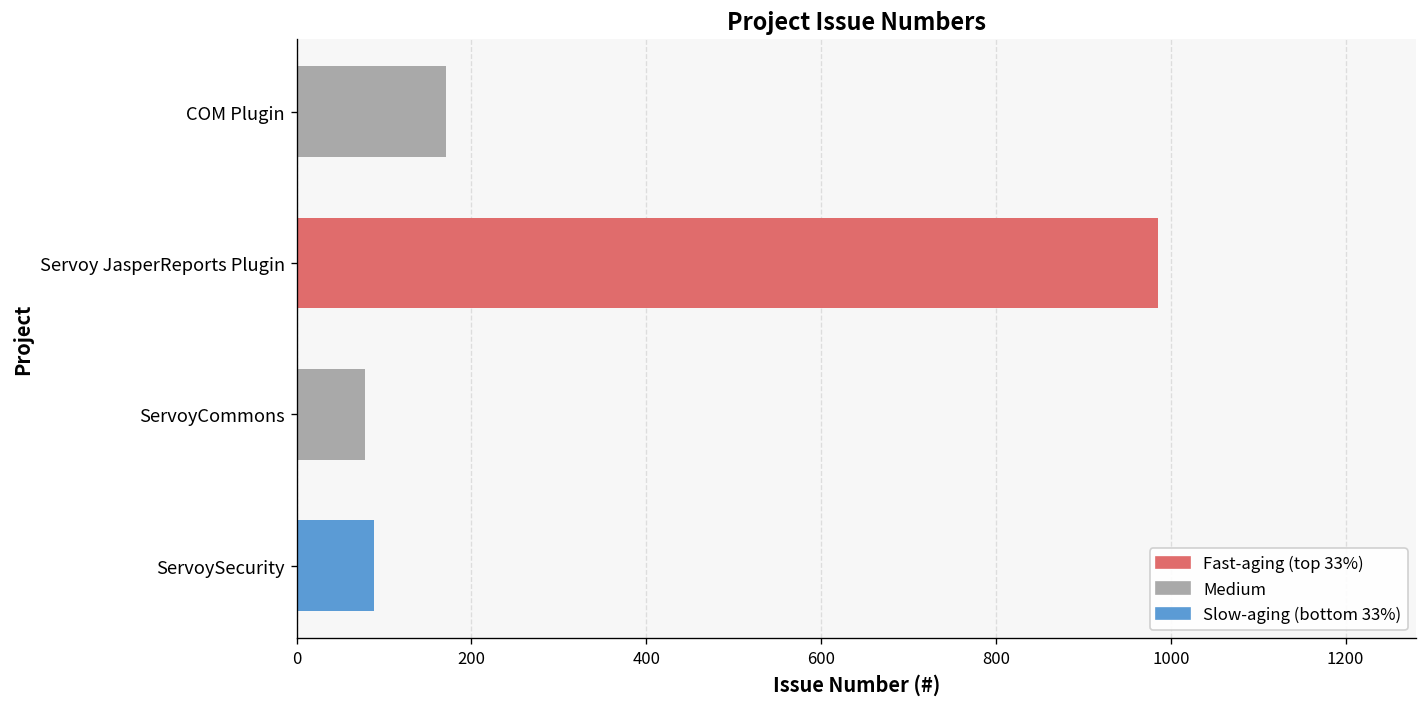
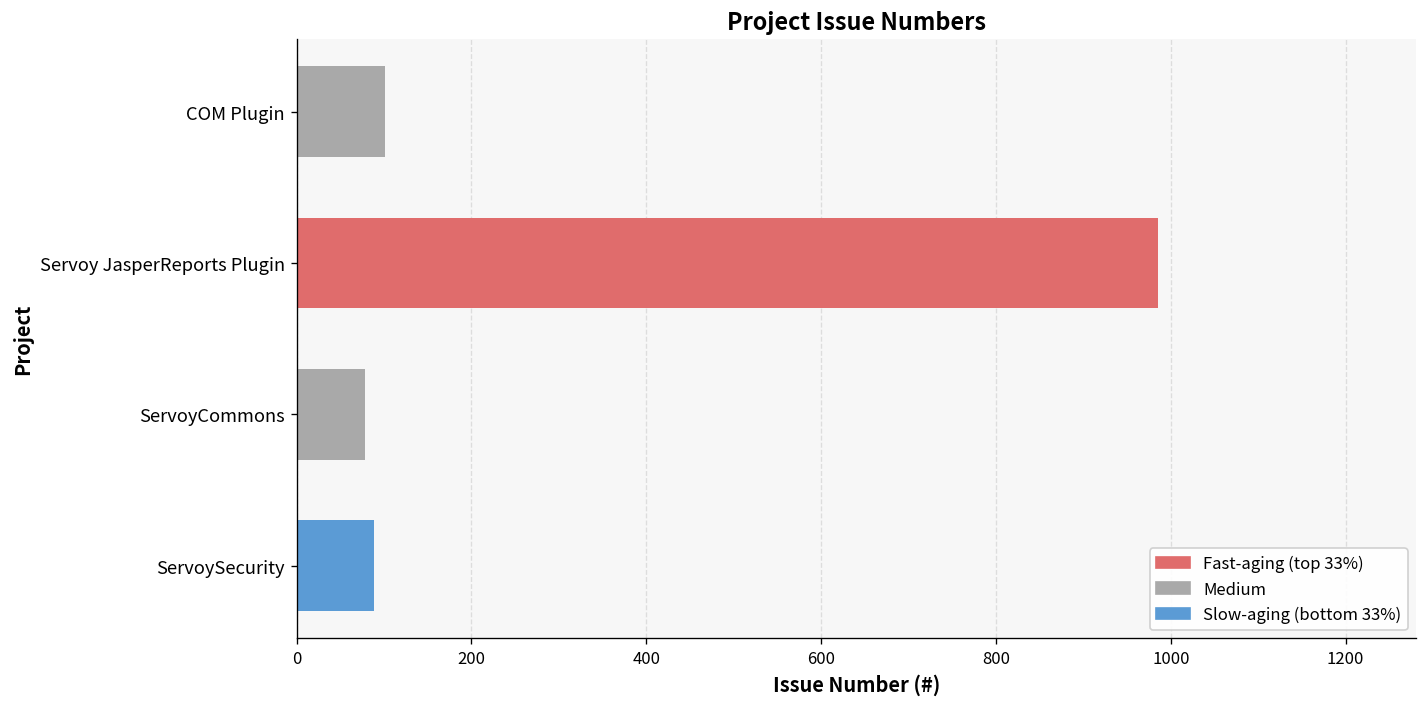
  {
-   "COM Plugin": 170,
+   "COM Plugin": 100,
    "Servoy JasperReports Plugin": 990,
    "ServoyCommons": 80,
    "ServoySecurity": 90
  }
